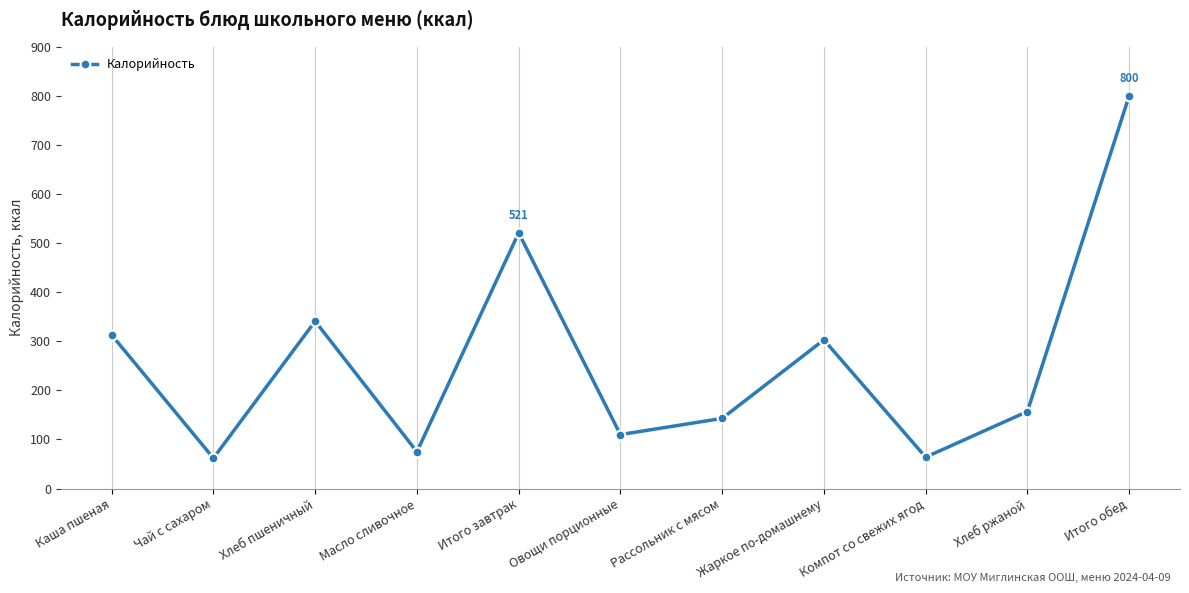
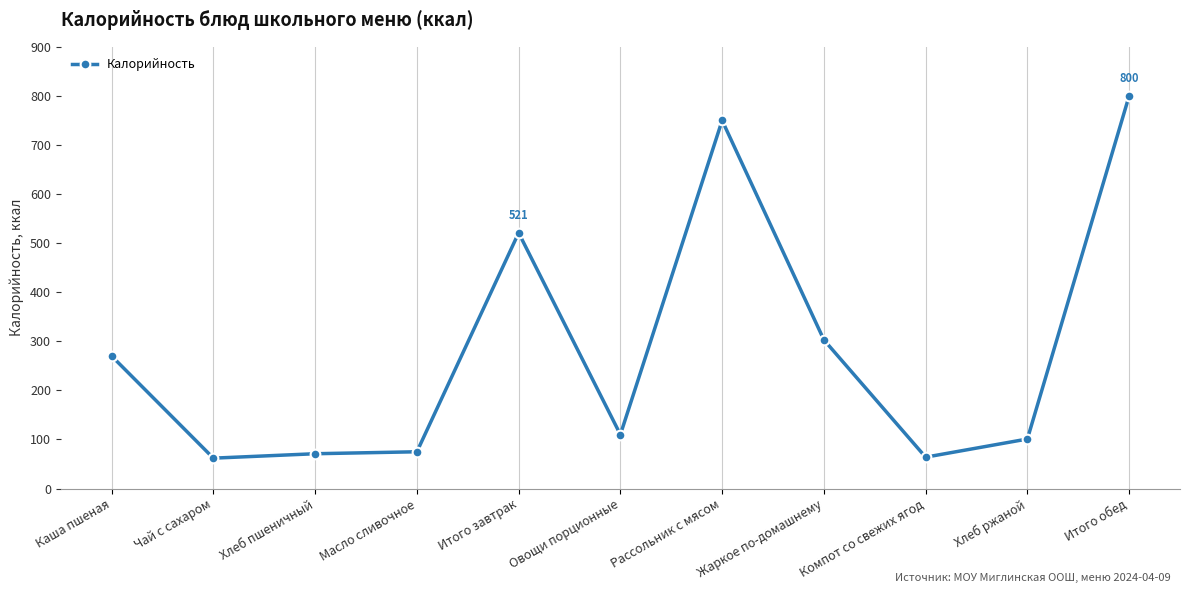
  {
-   "Каша пшеная": 310,
+   "Каша пшеная": 270,
    "Чай с сахаром": 60,
-   "Хлеб пшеничный": 340,
+   "Хлеб пшеничный": 70,
    "Масло сливочное": 80,
    "Овощи порционные": 110,
-   "Рассольник с мясом": 140,
+   "Рассольник с мясом": 750,
    "Жаркое по-домашнему": 300,
    "Компот со свежих ягод": 60,
-   "Хлеб ржаной": 160
+   "Хлеб ржаной": 100
  }
